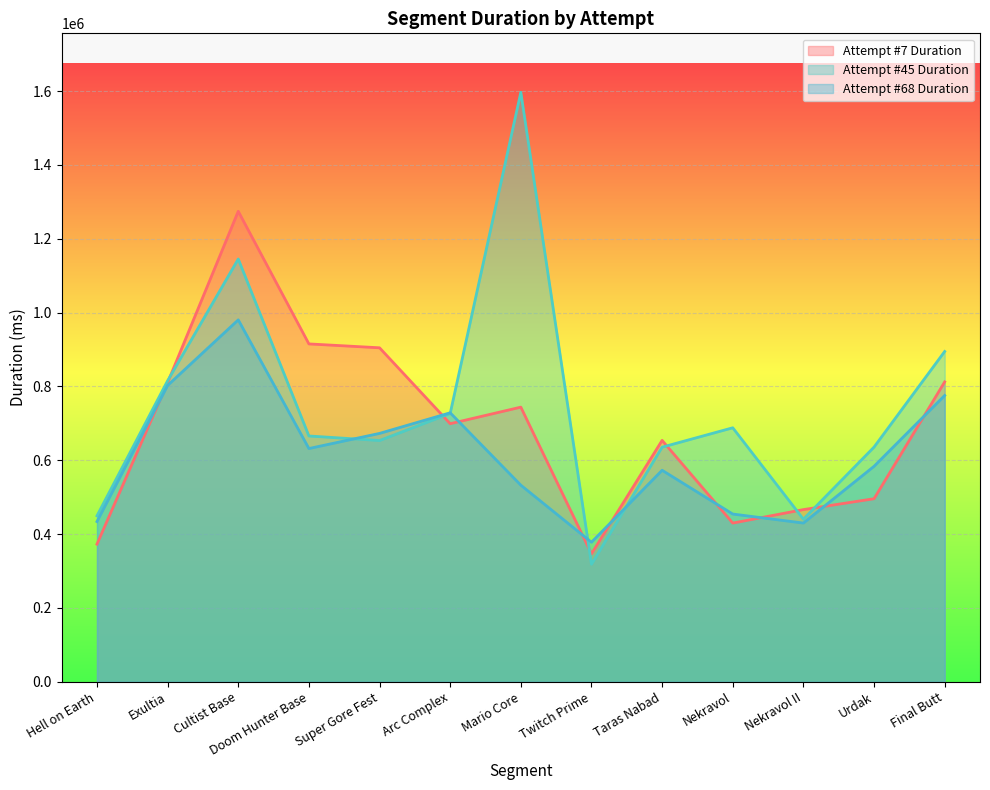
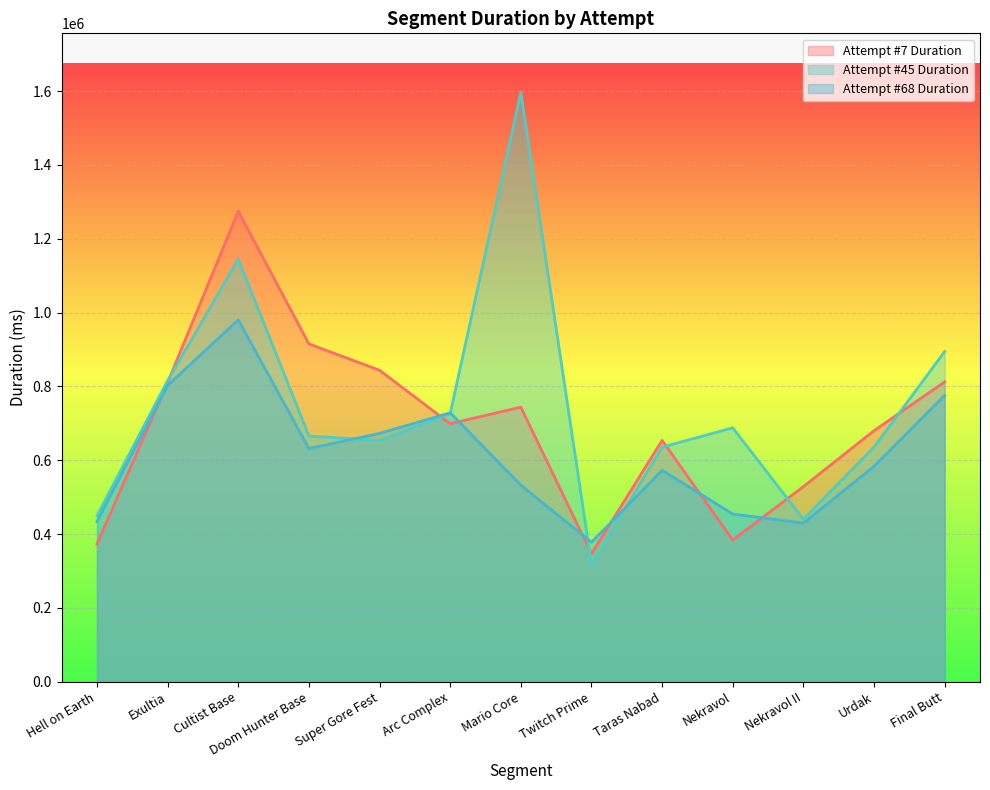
  {
    "Attempt #7 Duration": {
      "Hell on Earth": 370000,
      "Cultist Base": 1270000,
      "Doom Hunter Base": 920000,
-     "Super Gore Fest": 900000,
+     "Super Gore Fest": 840000,
      "Arc Complex": 700000,
      "Mario Core": 740000,
      "Twitch Prime": 350000,
      "Taras Nabad": 650000,
-     "Nekravol": 430000,
-     "Nekravol II": 470000,
-     "Urdak": 500000,
+     "Nekravol": 380000,
+     "Nekravol II": 530000,
+     "Urdak": 680000,
      "Final Butt": 810000
    }
  }
